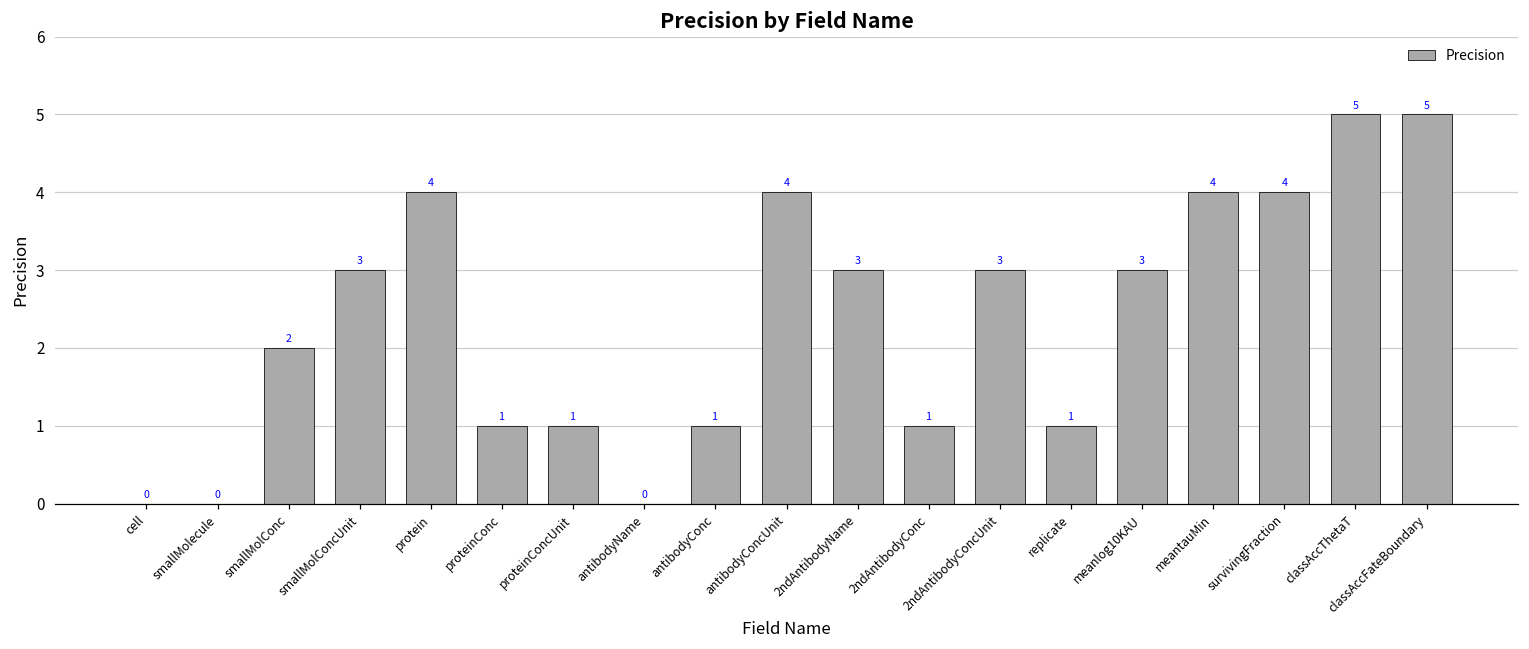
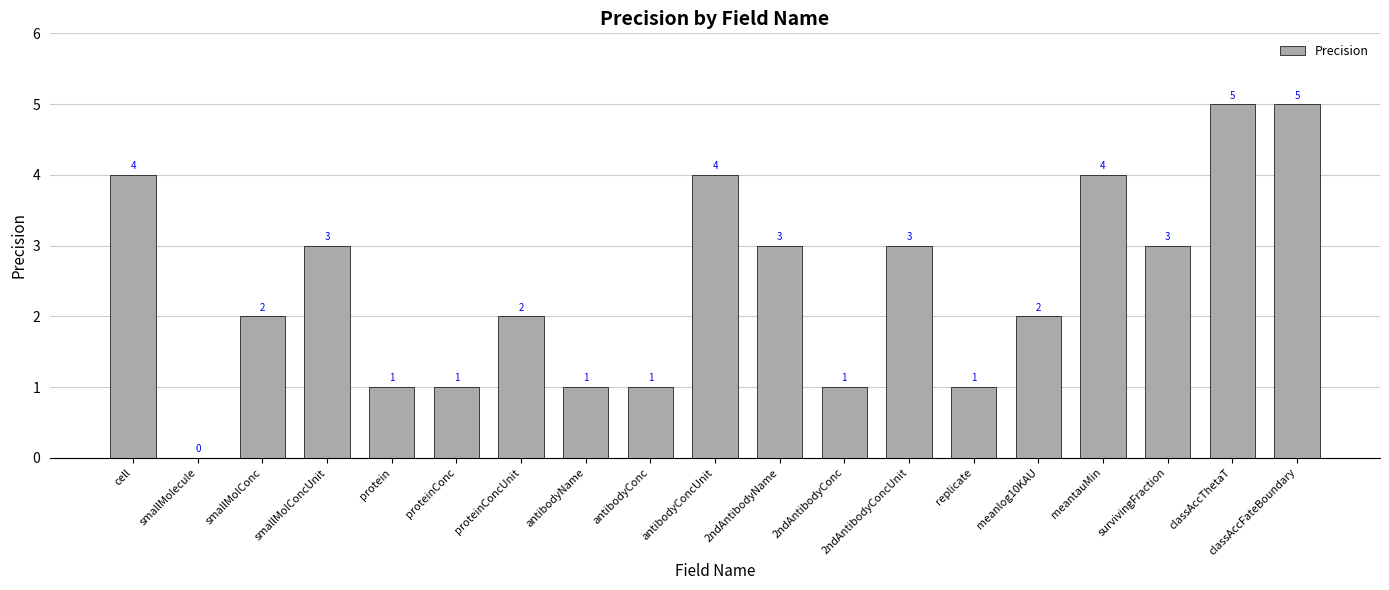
  {
-   "cell": 0,
+   "cell": 4,
    "smallMolecule": 0,
    "smallMolConc": 2,
    "smallMolConcUnit": 3,
-   "protein": 4,
+   "protein": 1,
    "proteinConc": 1,
-   "proteinConcUnit": 1,
-   "antibodyName": 0,
+   "proteinConcUnit": 2,
+   "antibodyName": 1,
    "antibodyConc": 1,
    "antibodyConcUnit": 4,
    "2ndAntibodyName": 3,
    "2ndAntibodyConc": 1,
    "2ndAntibodyConcUnit": 3,
    "replicate": 1,
-   "meanlog10KAU": 3,
+   "meanlog10KAU": 2,
    "meantauMin": 4,
-   "survivingFraction": 4,
+   "survivingFraction": 3,
    "classAccThetaT": 5,
    "classAccFateBoundary": 5
  }
